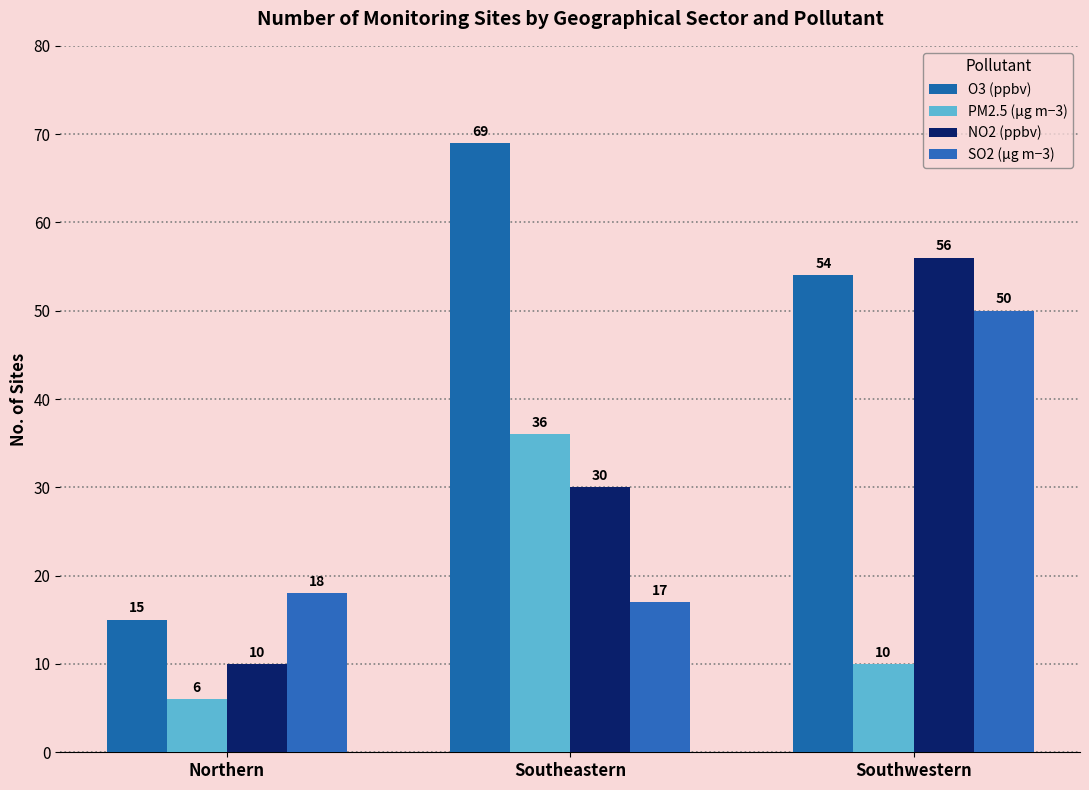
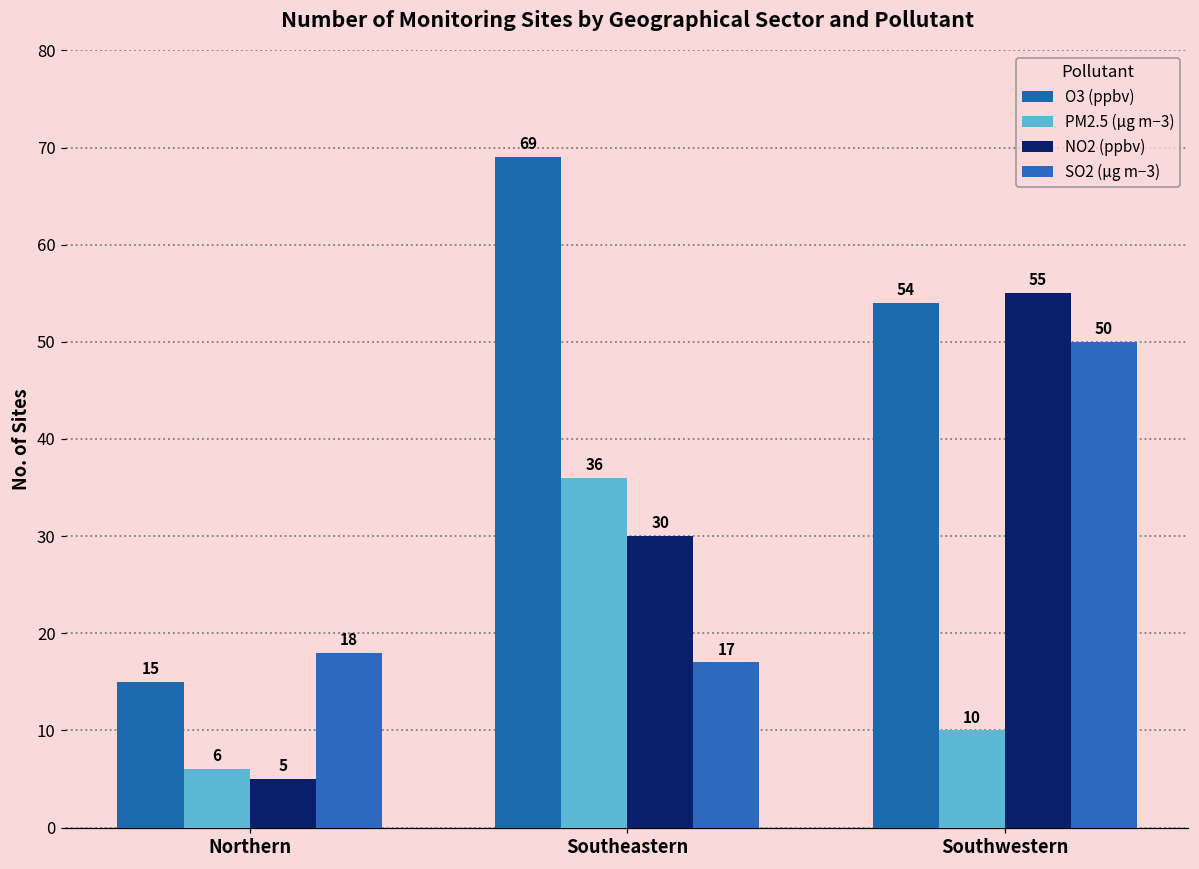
  {
    "PM2.5 (µg m−3)": {
      "Northern": 6,
      "Southeastern": 36,
      "Southwestern": 10
    },
    "NO2 (ppbv)": {
-     "Northern": 10,
+     "Northern": 5,
      "Southeastern": 30,
-     "Southwestern": 56
+     "Southwestern": 55
    }
  }
